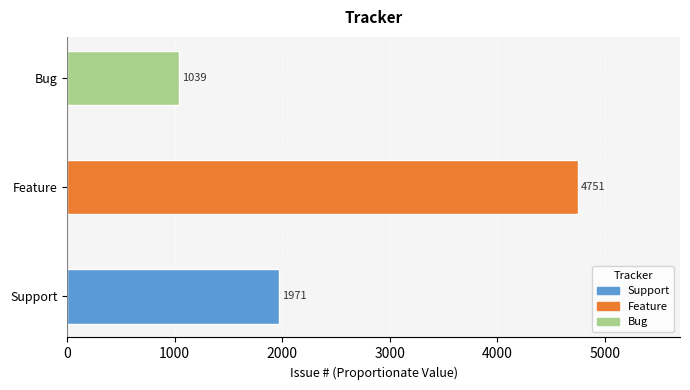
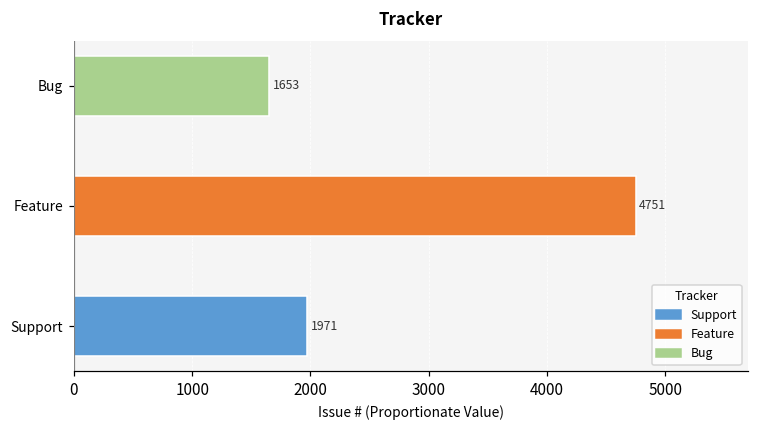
  {
-   "Bug": 1039,
+   "Bug": 1653,
    "Feature": 4751,
    "Support": 1971
  }
